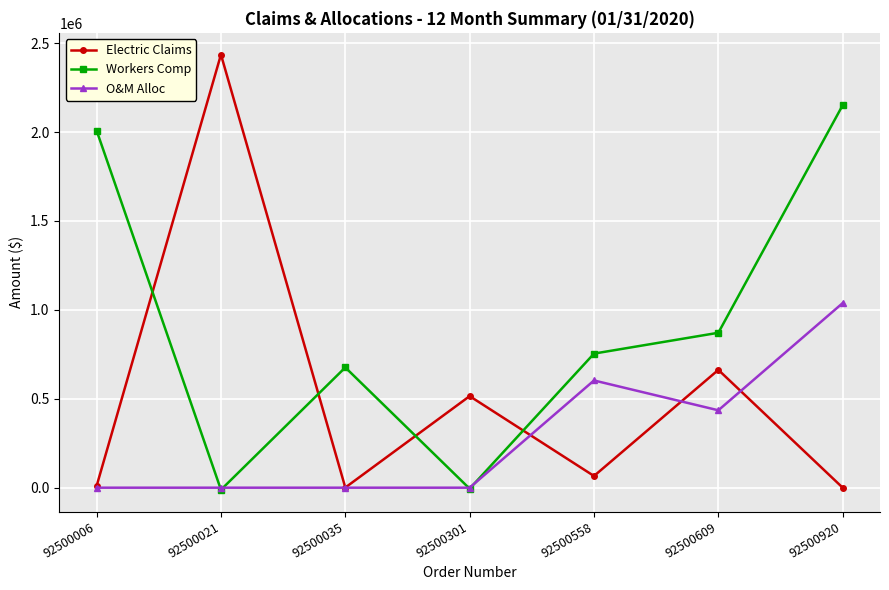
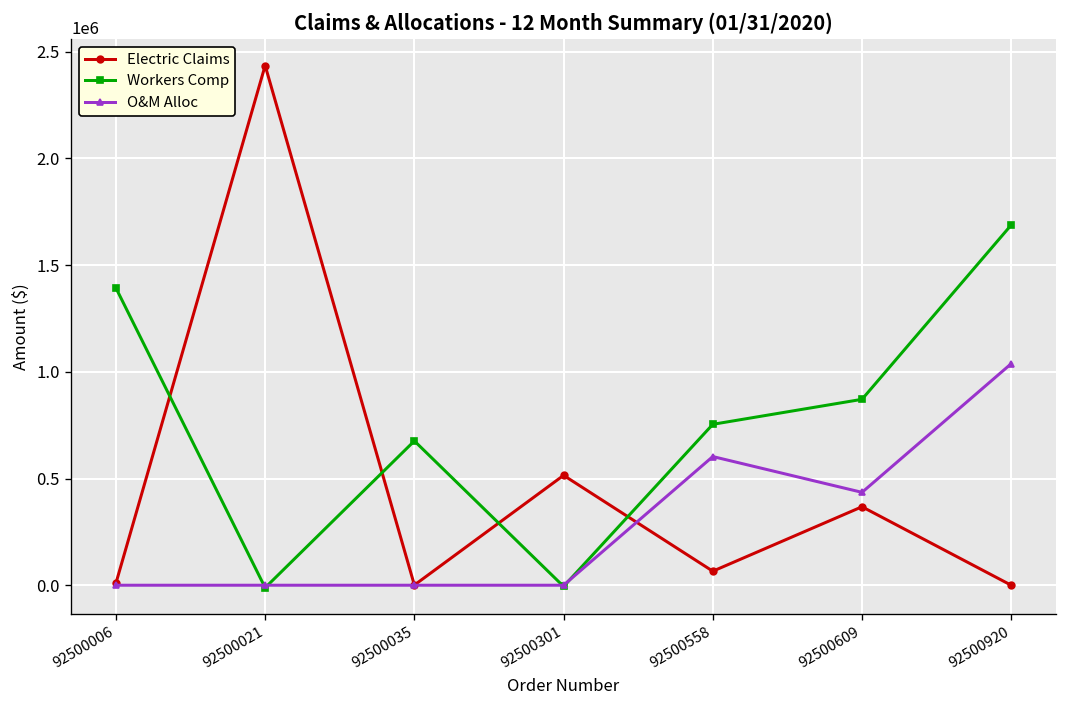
  {
    "Electric Claims": {
      "92500021": 2440000,
      "92500301": 510000,
      "92500558": 70000,
-     "92500609": 660000,
+     "92500609": 370000,
      "92500920": 0
    },
    "Workers Comp": {
-     "92500006": 2010000,
+     "92500006": 1390000,
      "92500035": 680000,
      "92500558": 750000,
      "92500609": 870000,
-     "92500920": 2150000
+     "92500920": 1690000
    },
    "O&M Alloc": {
      "92500558": 600000,
      "92500609": 440000,
      "92500920": 1040000
    }
  }
